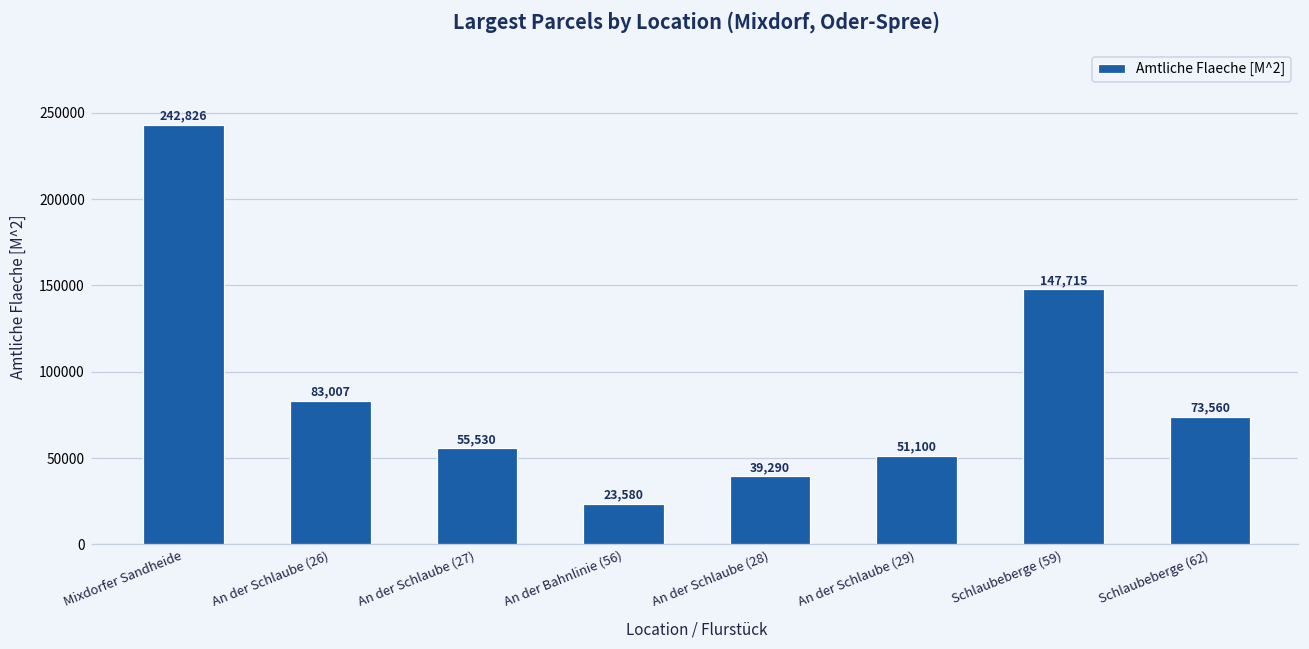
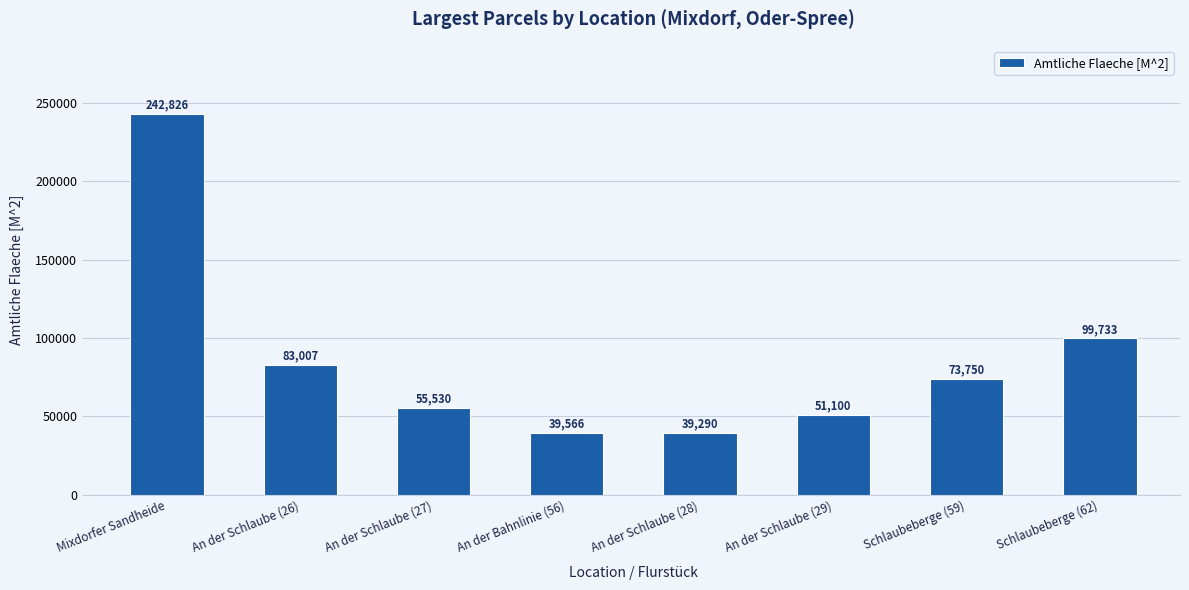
  {
    "Mixdorfer Sandheide": "242,826",
    "An der Schlaube (26)": "83,007",
    "An der Schlaube (27)": "55,530",
-   "An der Bahnlinie (56)": "23,580",
+   "An der Bahnlinie (56)": "39,566",
    "An der Schlaube (28)": "39,290",
    "An der Schlaube (29)": "51,100",
-   "Schlaubeberge (59)": "147,715",
-   "Schlaubeberge (62)": "73,560"
+   "Schlaubeberge (59)": "73,750",
+   "Schlaubeberge (62)": "99,733"
  }
